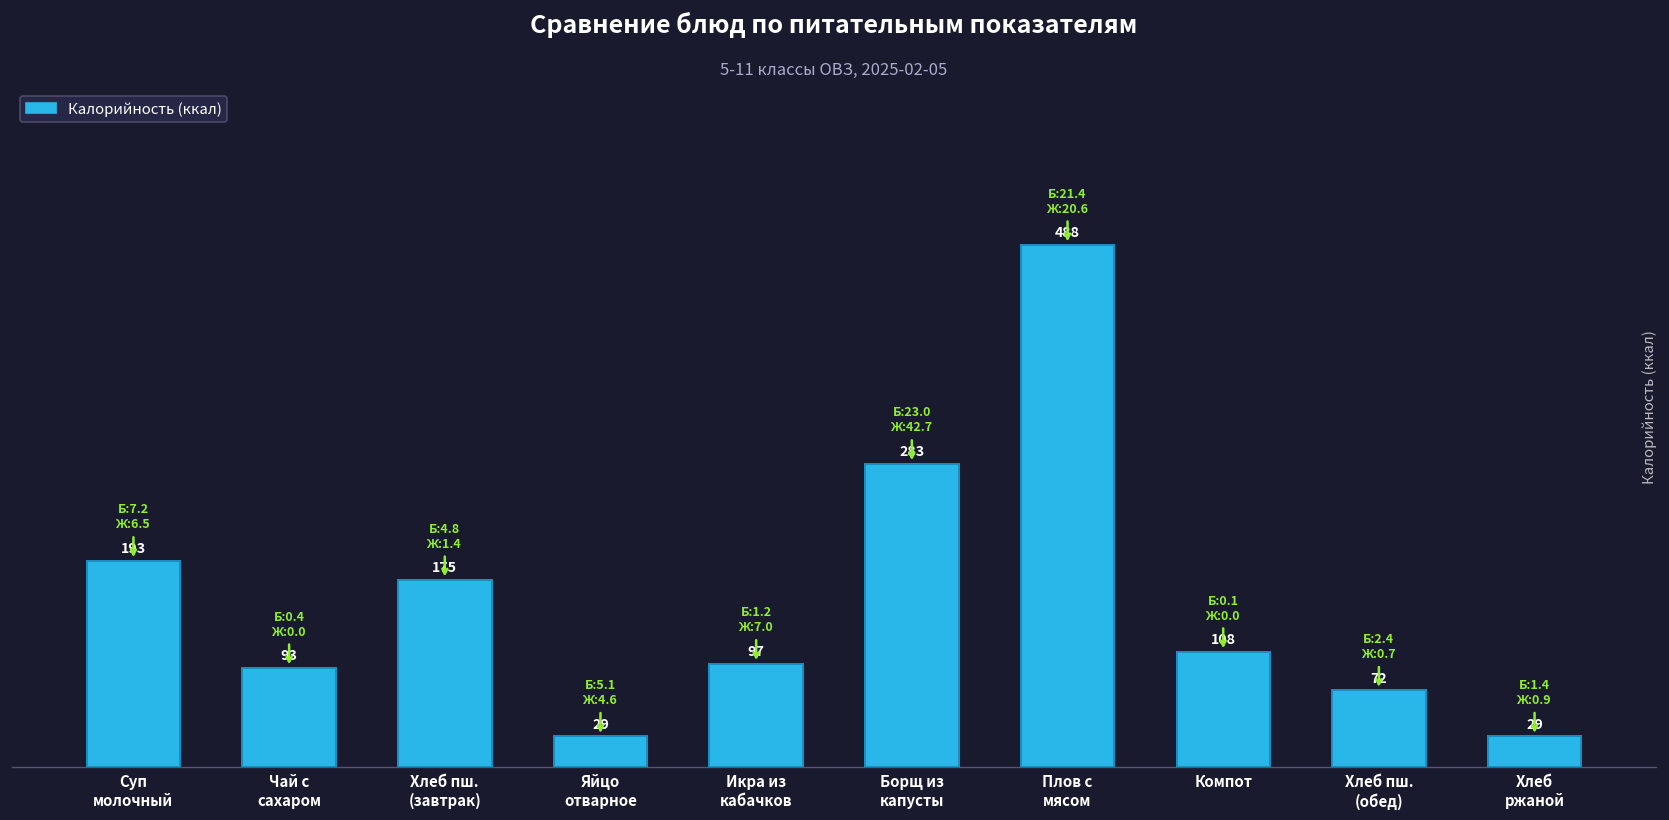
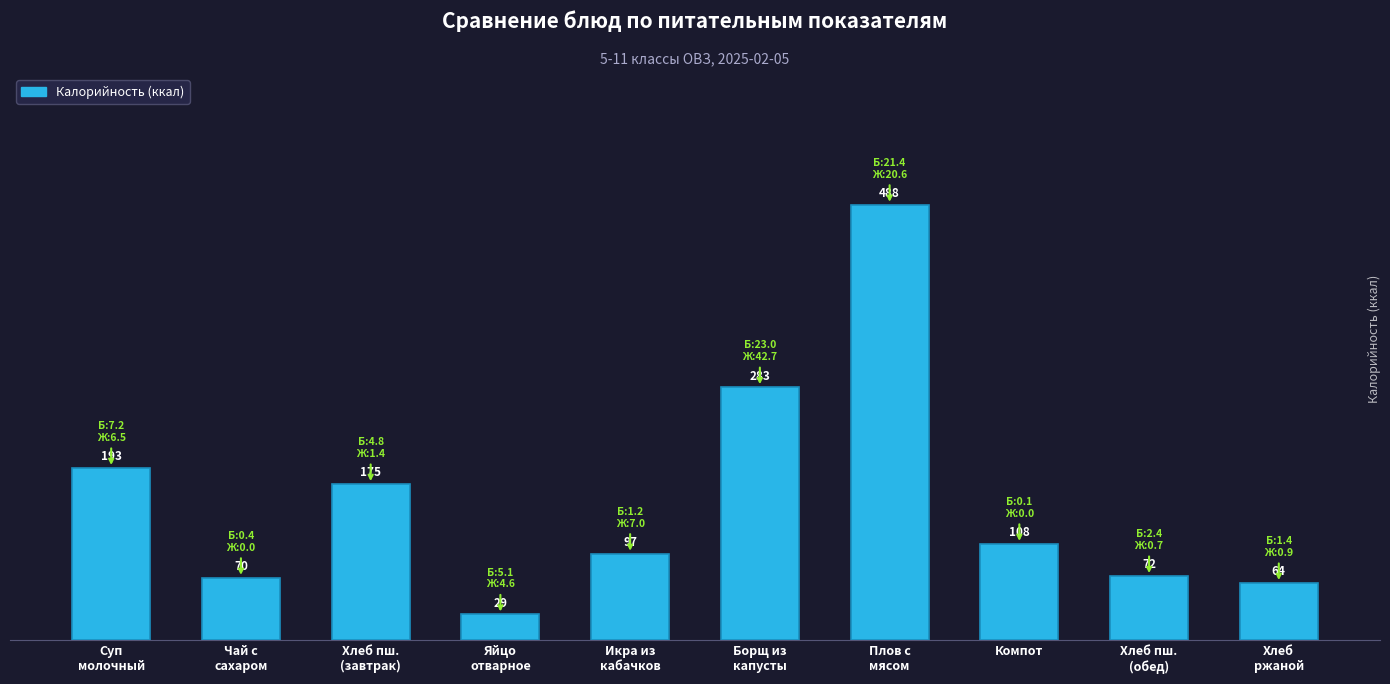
  {
-   "Чай с сахаром": 93,
-   "Хлеб ржаной": 29
+   "Чай с сахаром": 70,
+   "Хлеб ржаной": 64
  }
